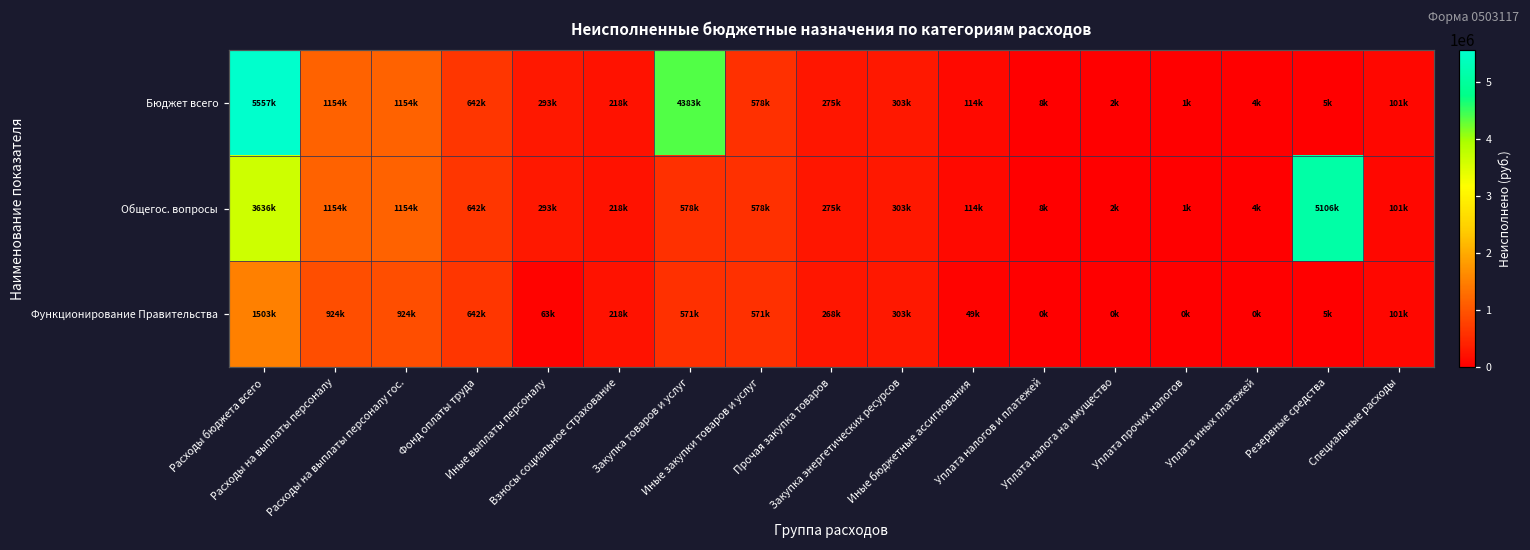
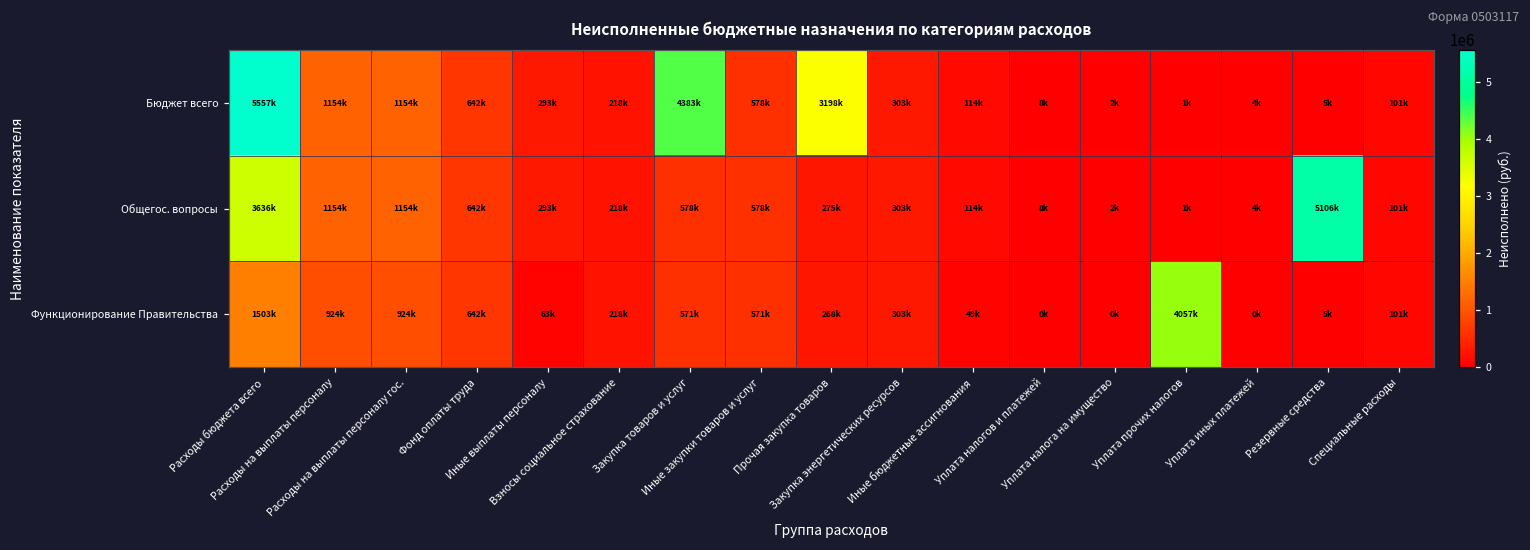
  {
    "Бюджет всего": {
      "Расходы бюджета всего": "5557k",
      "Расходы на выплаты персоналу": "1154k",
      "Расходы на выплаты персоналу гос.": "1154k",
      "Фонд оплаты труда": "642k",
      "Иные выплаты персоналу": "293k",
      "Взносы социальное страхование": "218k",
      "Закупка товаров и услуг": "4383k",
      "Иные закупки товаров и услуг": "578k",
-     "Прочая закупка товаров": "275k",
+     "Прочая закупка товаров": "3198k",
      "Закупка энергетических ресурсов": "303k",
      "Иные бюджетные ассигнования": "114k",
      "Уплата налогов и платежей": "8k",
      "Уплата налога на имущество": "2k",
      "Уплата прочих налогов": "1k",
      "Уплата иных платежей": "4k",
      "Резервные средства": "5k",
      "Специальные расходы": "101k"
    },
    "Общегос. вопросы": {
      "Расходы бюджета всего": "3636k",
      "Расходы на выплаты персоналу": "1154k",
      "Расходы на выплаты персоналу гос.": "1154k",
      "Фонд оплаты труда": "642k",
      "Иные выплаты персоналу": "293k",
      "Взносы социальное страхование": "218k",
      "Закупка товаров и услуг": "578k",
      "Иные закупки товаров и услуг": "578k",
      "Прочая закупка товаров": "275k",
      "Закупка энергетических ресурсов": "303k",
      "Иные бюджетные ассигнования": "114k",
      "Уплата налогов и платежей": "8k",
      "Уплата налога на имущество": "2k",
      "Уплата прочих налогов": "1k",
      "Уплата иных платежей": "4k",
      "Резервные средства": "5106k",
      "Специальные расходы": "101k"
    },
    "Функционирование Правительства": {
      "Расходы бюджета всего": "1503k",
      "Расходы на выплаты персоналу": "924k",
      "Расходы на выплаты персоналу гос.": "924k",
      "Фонд оплаты труда": "642k",
      "Иные выплаты персоналу": "63k",
      "Взносы социальное страхование": "218k",
      "Закупка товаров и услуг": "571k",
      "Иные закупки товаров и услуг": "571k",
      "Прочая закупка товаров": "268k",
      "Закупка энергетических ресурсов": "303k",
      "Иные бюджетные ассигнования": "49k",
      "Уплата налогов и платежей": "0k",
      "Уплата налога на имущество": "0k",
-     "Уплата прочих налогов": "0k",
+     "Уплата прочих налогов": "4057k",
      "Уплата иных платежей": "0k",
      "Резервные средства": "5k",
      "Специальные расходы": "101k"
    }
  }
